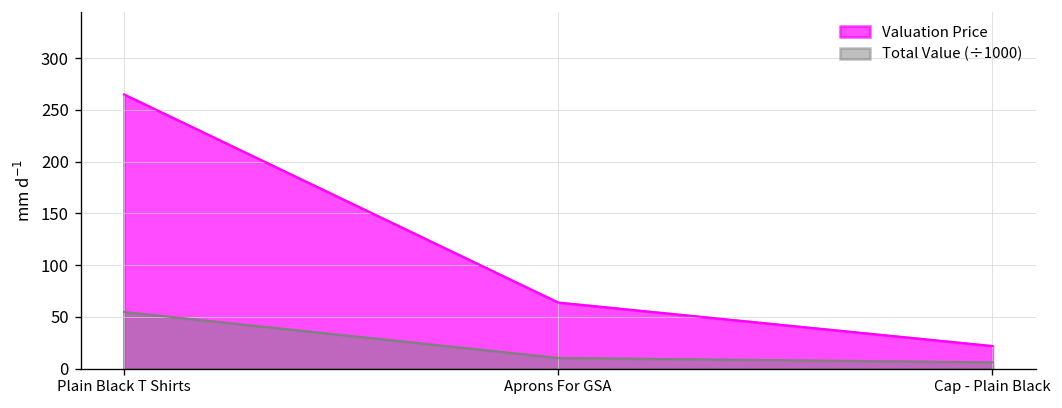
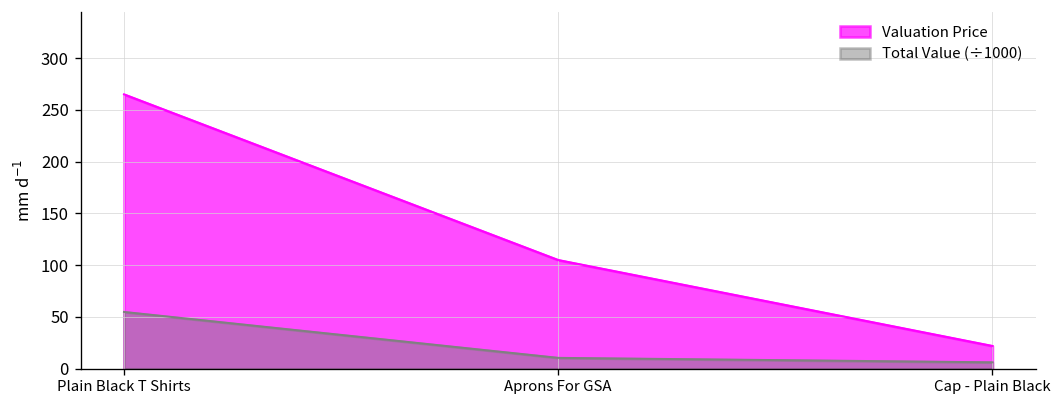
  {
    "Valuation Price": {
      "Plain Black T Shirts": 270,
-     "Aprons For GSA": 60,
+     "Aprons For GSA": 110,
      "Cap - Plain Black": 20
    },
    "Total Value (÷1000)": {
      "Plain Black T Shirts": 50,
      "Aprons For GSA": 10,
      "Cap - Plain Black": 10
    }
  }
